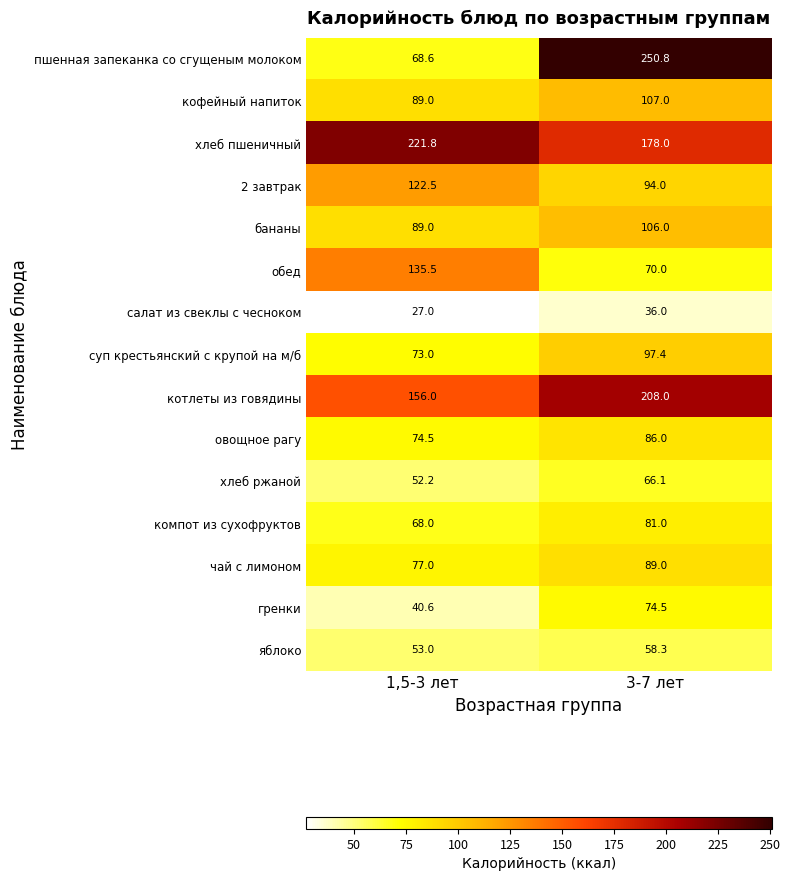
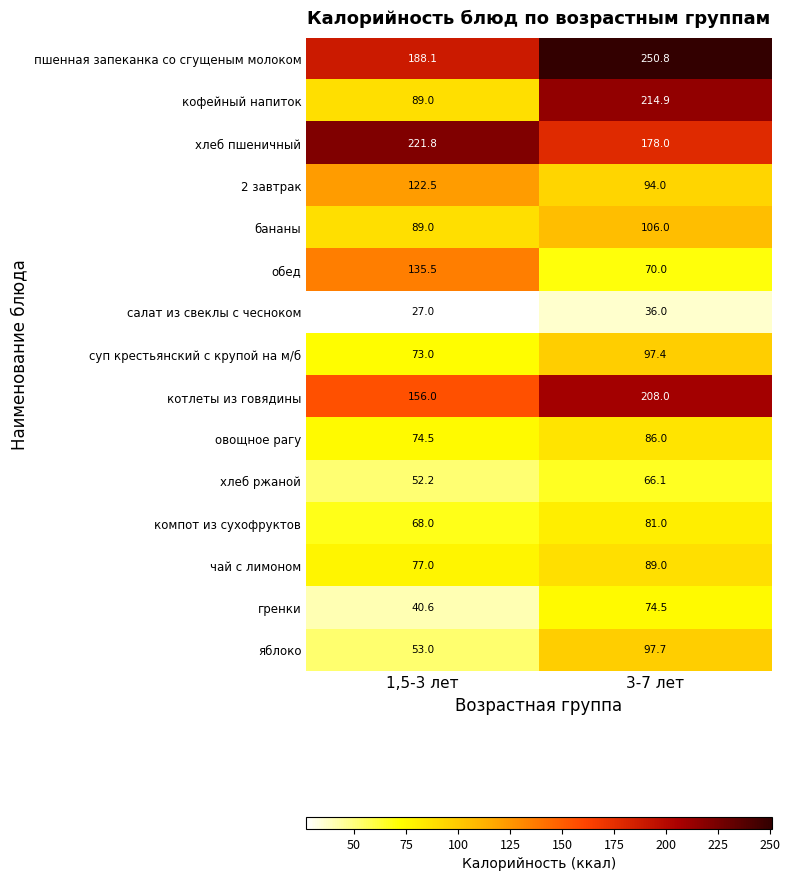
  {
    "пшенная запеканка со сгущеным молоком": {
-     "1,5-3 лет": 68.6,
+     "1,5-3 лет": 188.1,
      "3-7 лет": 250.8
    },
    "кофейный напиток": {
      "1,5-3 лет": 89.0,
-     "3-7 лет": 107.0
+     "3-7 лет": 214.9
    },
    "хлеб пшеничный": {
      "1,5-3 лет": 221.8,
      "3-7 лет": 178.0
    },
    "2 завтрак": {
      "1,5-3 лет": 122.5,
      "3-7 лет": 94.0
    },
    "бананы": {
      "1,5-3 лет": 89.0,
      "3-7 лет": 106.0
    },
    "обед": {
      "1,5-3 лет": 135.5,
      "3-7 лет": 70.0
    },
    "салат из свеклы с чесноком": {
      "1,5-3 лет": 27.0,
      "3-7 лет": 36.0
    },
    "суп крестьянский с крупой на м/б": {
      "1,5-3 лет": 73.0,
      "3-7 лет": 97.4
    },
    "котлеты из говядины": {
      "1,5-3 лет": 156.0,
      "3-7 лет": 208.0
    },
    "овощное рагу": {
      "1,5-3 лет": 74.5,
      "3-7 лет": 86.0
    },
    "хлеб ржаной": {
      "1,5-3 лет": 52.2,
      "3-7 лет": 66.1
    },
    "компот из сухофруктов": {
      "1,5-3 лет": 68.0,
      "3-7 лет": 81.0
    },
    "чай с лимоном": {
      "1,5-3 лет": 77.0,
      "3-7 лет": 89.0
    },
    "гренки": {
      "1,5-3 лет": 40.6,
      "3-7 лет": 74.5
    },
    "яблоко": {
      "1,5-3 лет": 53.0,
-     "3-7 лет": 58.3
+     "3-7 лет": 97.7
    }
  }
